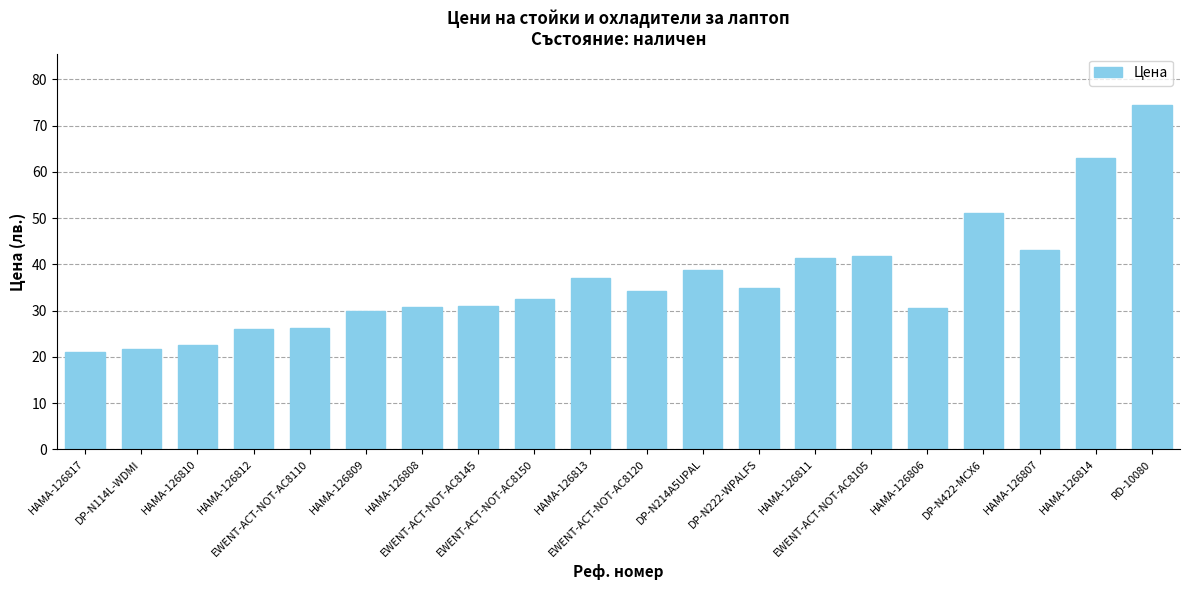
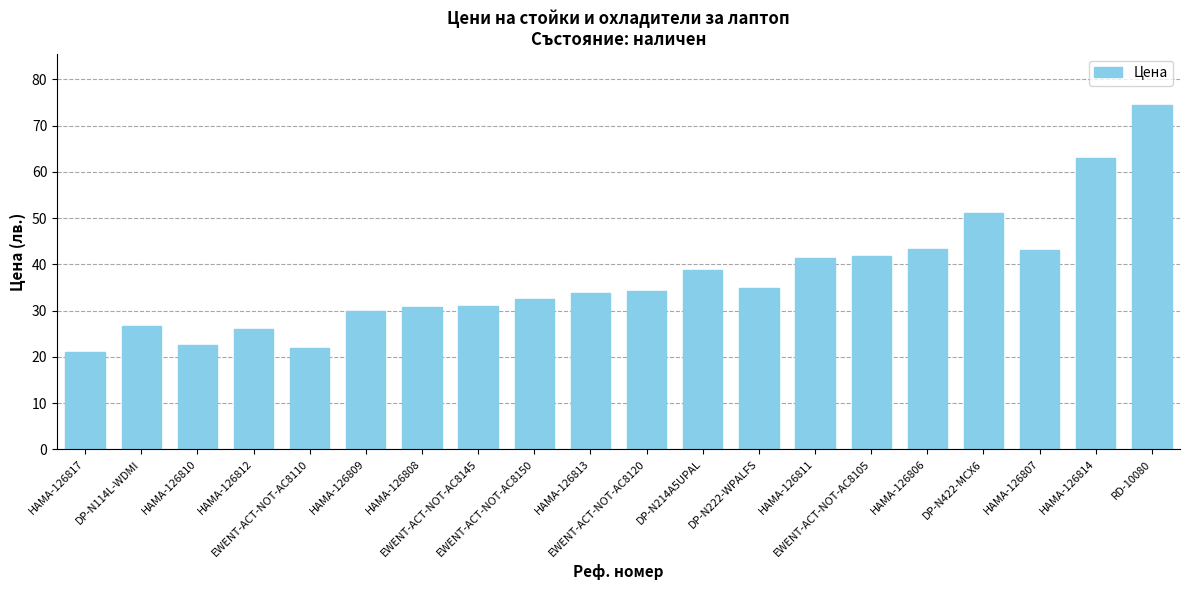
  {
    "HAMA-126817": 21,
-   "DP-N114L-WDMI": 22,
+   "DP-N114L-WDMI": 27,
    "HAMA-126810": 23,
    "HAMA-126812": 26,
-   "EWENT-ACT-NOT-AC8110": 26,
+   "EWENT-ACT-NOT-AC8110": 22,
    "HAMA-126809": 30,
    "HAMA-126808": 31,
    "EWENT-ACT-NOT-AC8145": 31,
    "EWENT-ACT-NOT-AC8150": 33,
-   "HAMA-126813": 37,
+   "HAMA-126813": 34,
    "EWENT-ACT-NOT-AC8120": 34,
    "DP-N214A5UPAL": 39,
    "DP-N222-WPALFS": 35,
    "HAMA-126811": 41,
    "EWENT-ACT-NOT-AC8105": 42,
-   "HAMA-126806": 31,
+   "HAMA-126806": 43,
    "DP-N422-MCX6": 51,
    "HAMA-126807": 43,
    "HAMA-126814": 63,
    "RD-10080": 74
  }
